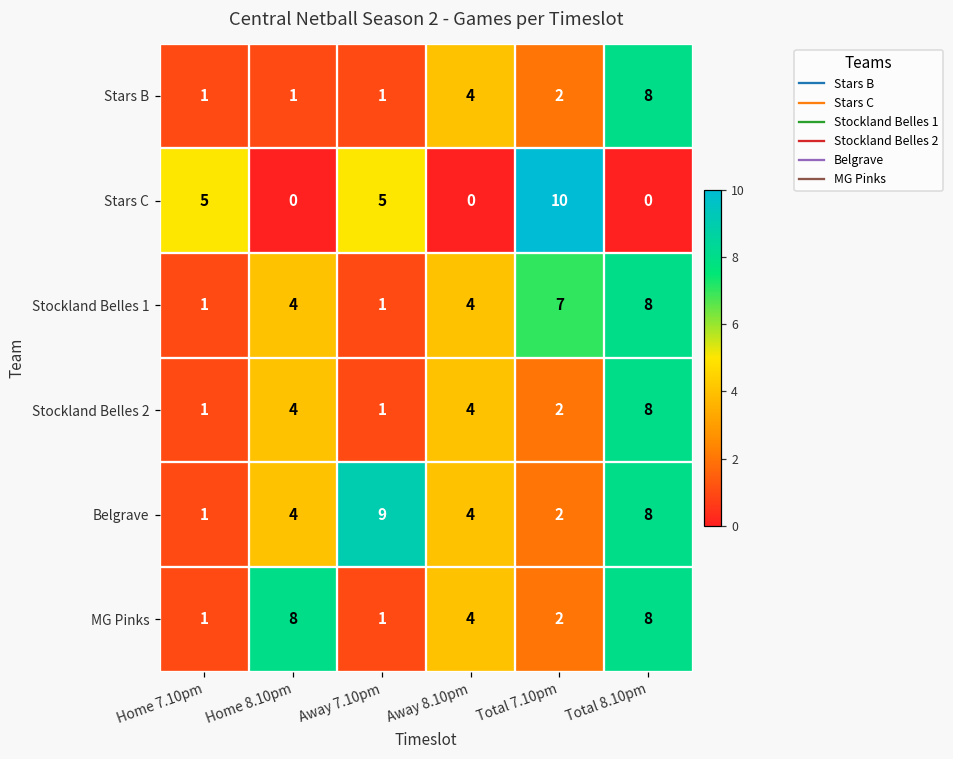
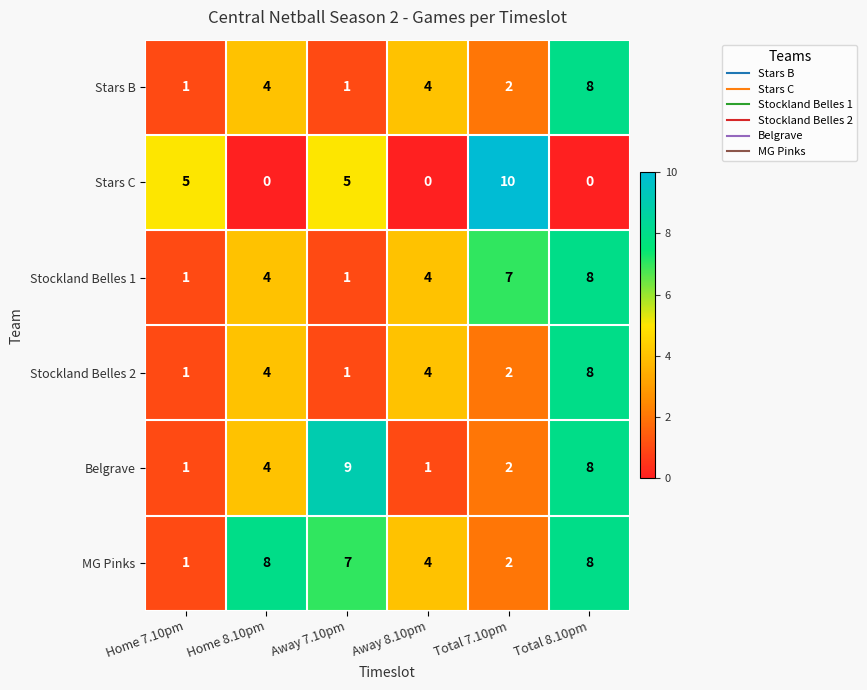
  {
    "Stars B": {
      "Home 7.10pm": 1,
-     "Home 8.10pm": 1,
+     "Home 8.10pm": 4,
      "Away 7.10pm": 1,
      "Away 8.10pm": 4,
      "Total 7.10pm": 2,
      "Total 8.10pm": 8
    },
    "Stars C": {
      "Home 7.10pm": 5,
      "Home 8.10pm": 0,
      "Away 7.10pm": 5,
      "Away 8.10pm": 0,
      "Total 7.10pm": 10,
      "Total 8.10pm": 0
    },
    "Stockland Belles 1": {
      "Home 7.10pm": 1,
      "Home 8.10pm": 4,
      "Away 7.10pm": 1,
      "Away 8.10pm": 4,
      "Total 7.10pm": 7,
      "Total 8.10pm": 8
    },
    "Stockland Belles 2": {
      "Home 7.10pm": 1,
      "Home 8.10pm": 4,
      "Away 7.10pm": 1,
      "Away 8.10pm": 4,
      "Total 7.10pm": 2,
      "Total 8.10pm": 8
    },
    "Belgrave": {
      "Home 7.10pm": 1,
      "Home 8.10pm": 4,
      "Away 7.10pm": 9,
-     "Away 8.10pm": 4,
+     "Away 8.10pm": 1,
      "Total 7.10pm": 2,
      "Total 8.10pm": 8
    },
    "MG Pinks": {
      "Home 7.10pm": 1,
      "Home 8.10pm": 8,
-     "Away 7.10pm": 1,
+     "Away 7.10pm": 7,
      "Away 8.10pm": 4,
      "Total 7.10pm": 2,
      "Total 8.10pm": 8
    }
  }
